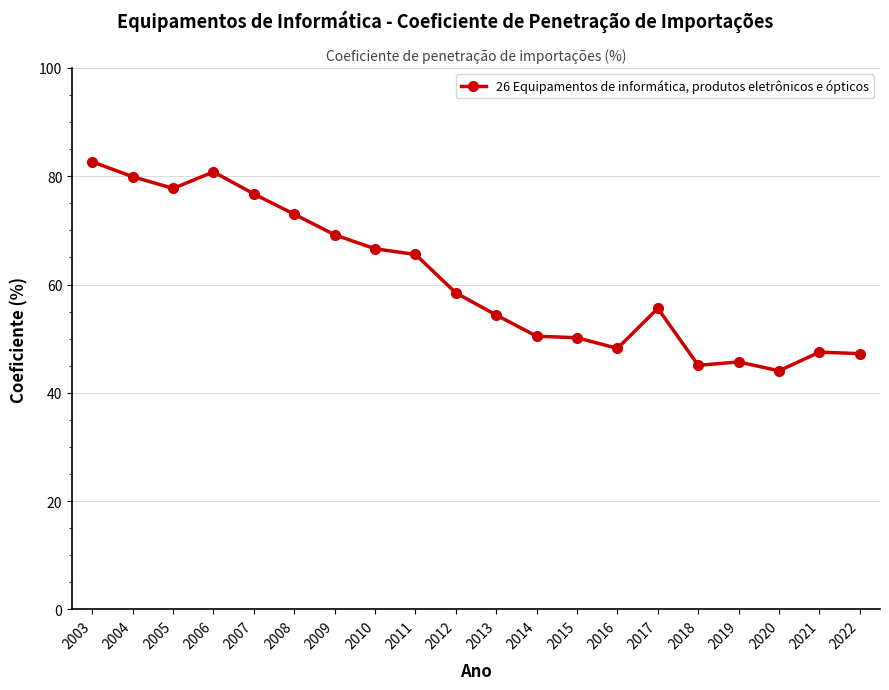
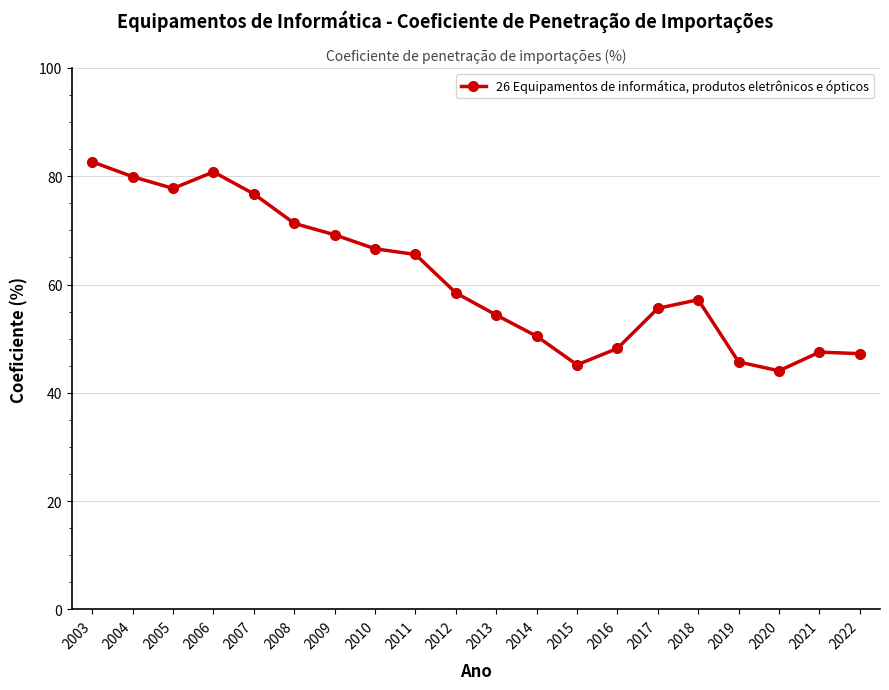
  {
    "2003": 83,
    "2004": 80,
    "2005": 78,
    "2006": 81,
    "2007": 77,
-   "2008": 73,
+   "2008": 71,
    "2009": 69,
    "2010": 67,
    "2011": 66,
    "2012": 58,
    "2013": 54,
    "2014": 50,
-   "2015": 50,
+   "2015": 45,
    "2016": 48,
    "2017": 56,
-   "2018": 45,
+   "2018": 57,
    "2019": 46,
    "2020": 44,
    "2021": 48,
    "2022": 47
  }
